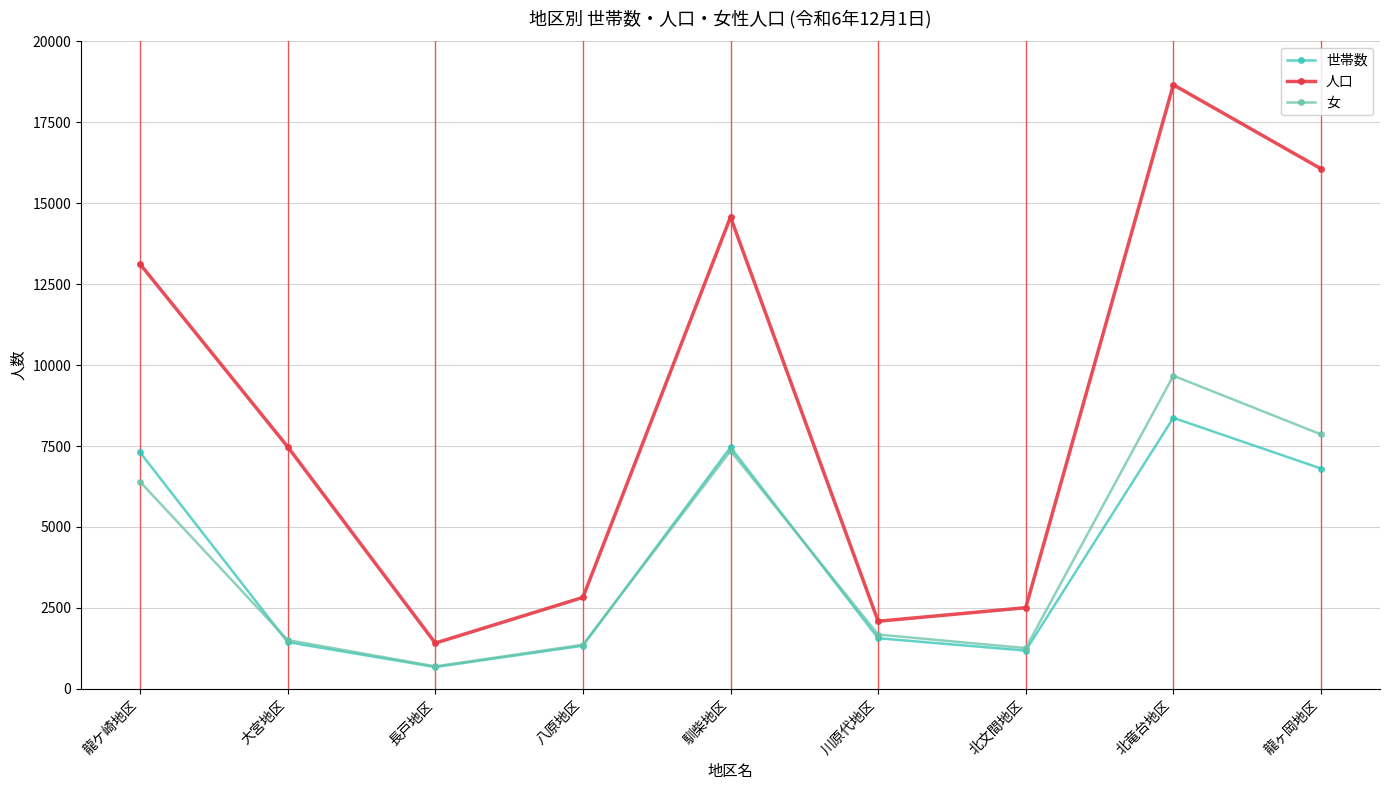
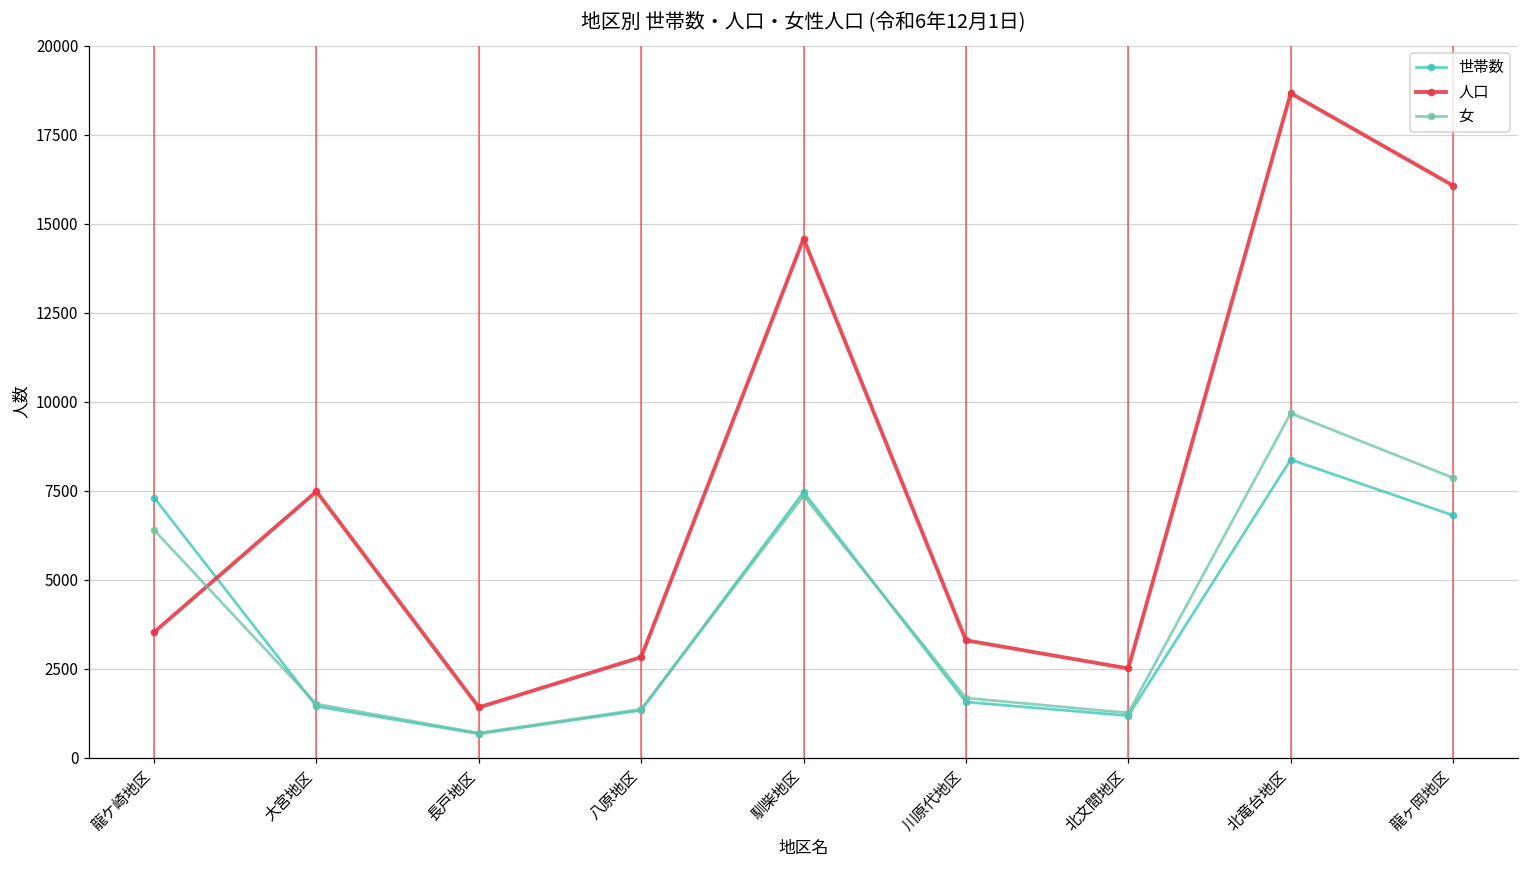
  {
    "人口": {
-     "龍ケ崎地区": 13100,
+     "龍ケ崎地区": 3500,
      "大宮地区": 7500,
      "長戸地区": 1400,
      "八原地区": 2800,
      "馴柴地区": 14600,
-     "川原代地区": 2100,
+     "川原代地区": 3300,
      "北文間地区": 2500,
      "北竜台地区": 18700,
      "龍ヶ岡地区": 16100
    }
  }
